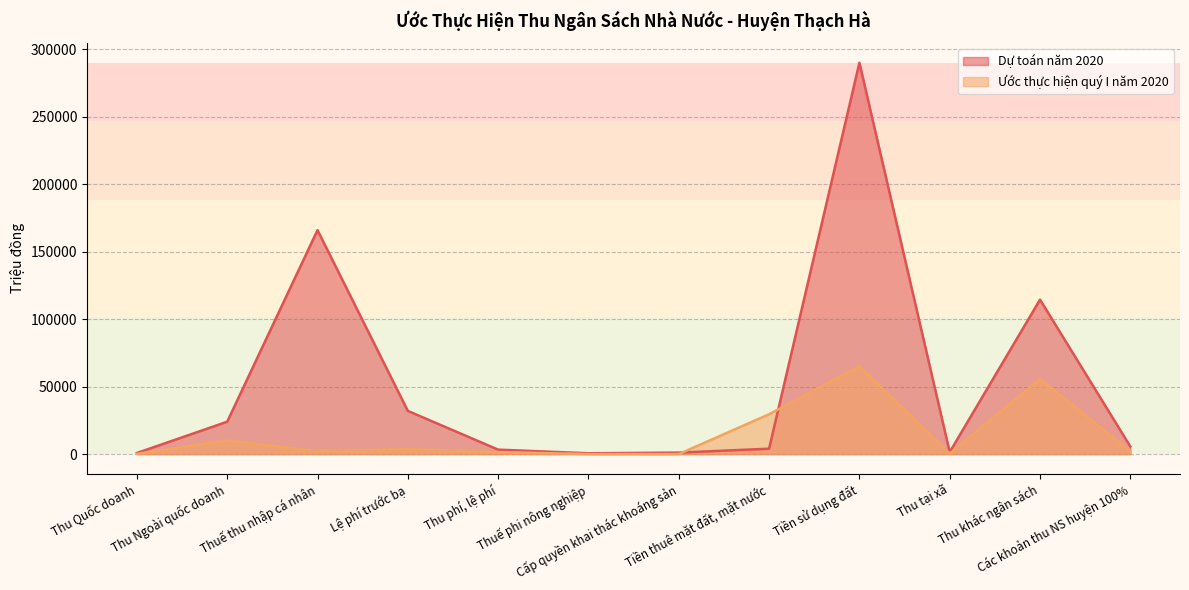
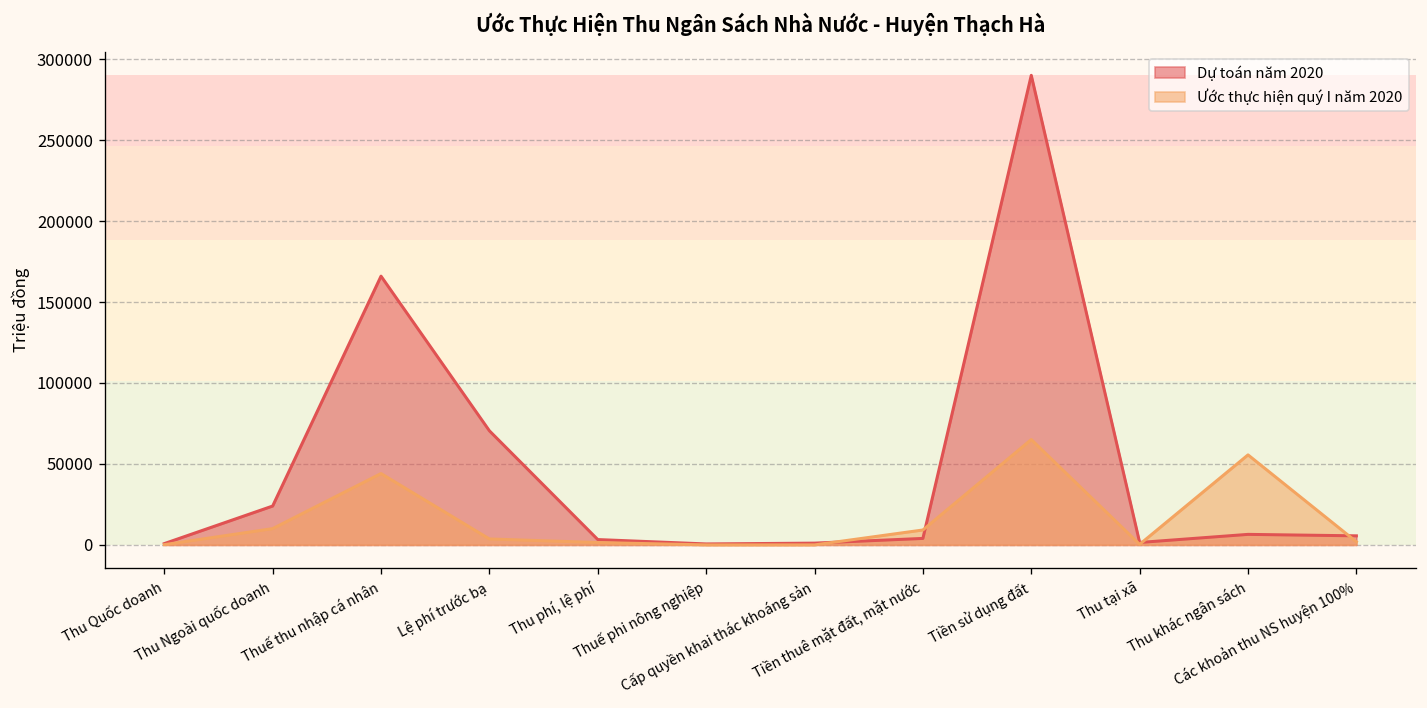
  {
    "Dự toán năm 2020": {
      "Thu Ngoài quốc doanh": 24000,
      "Thuế thu nhập cá nhân": 166000,
-     "Lệ phí trước bạ": 32000,
+     "Lệ phí trước bạ": 70000,
      "Tiền thuê mặt đất, mặt nước": 4000,
      "Tiền sử dụng đất": 290000,
-     "Thu khác ngân sách": 114000,
+     "Thu khác ngân sách": 7000,
      "Các khoản thu NS huyện 100%": 6000
    },
    "Ước thực hiện quý I năm 2020": {
      "Thu Ngoài quốc doanh": 10000,
-     "Thuế thu nhập cá nhân": 2000,
+     "Thuế thu nhập cá nhân": 44000,
      "Lệ phí trước bạ": 4000,
-     "Tiền thuê mặt đất, mặt nước": 30000,
+     "Tiền thuê mặt đất, mặt nước": 9000,
      "Tiền sử dụng đất": 65000,
      "Thu khác ngân sách": 56000,
      "Các khoản thu NS huyện 100%": 2000
    }
  }
